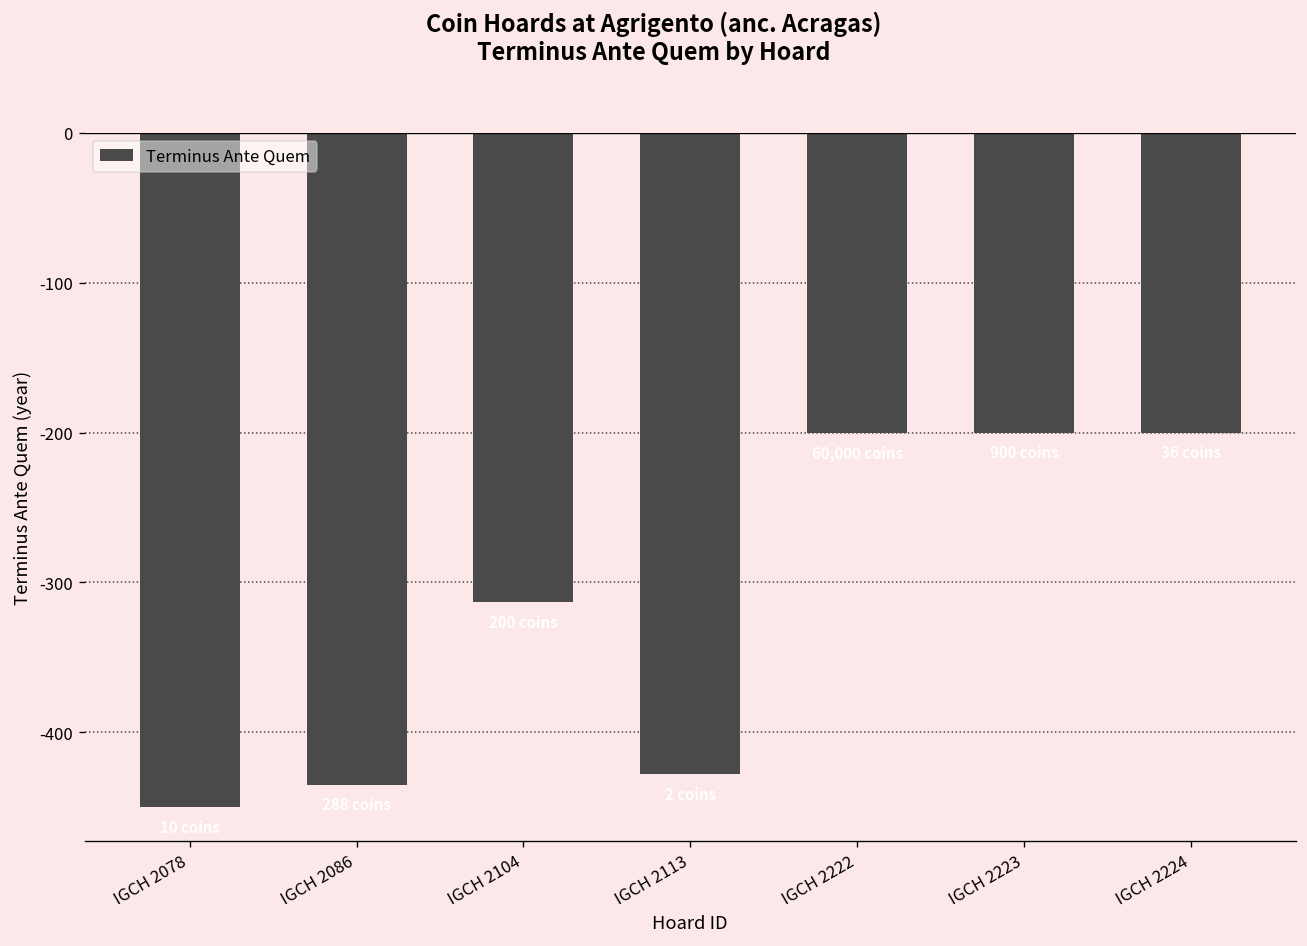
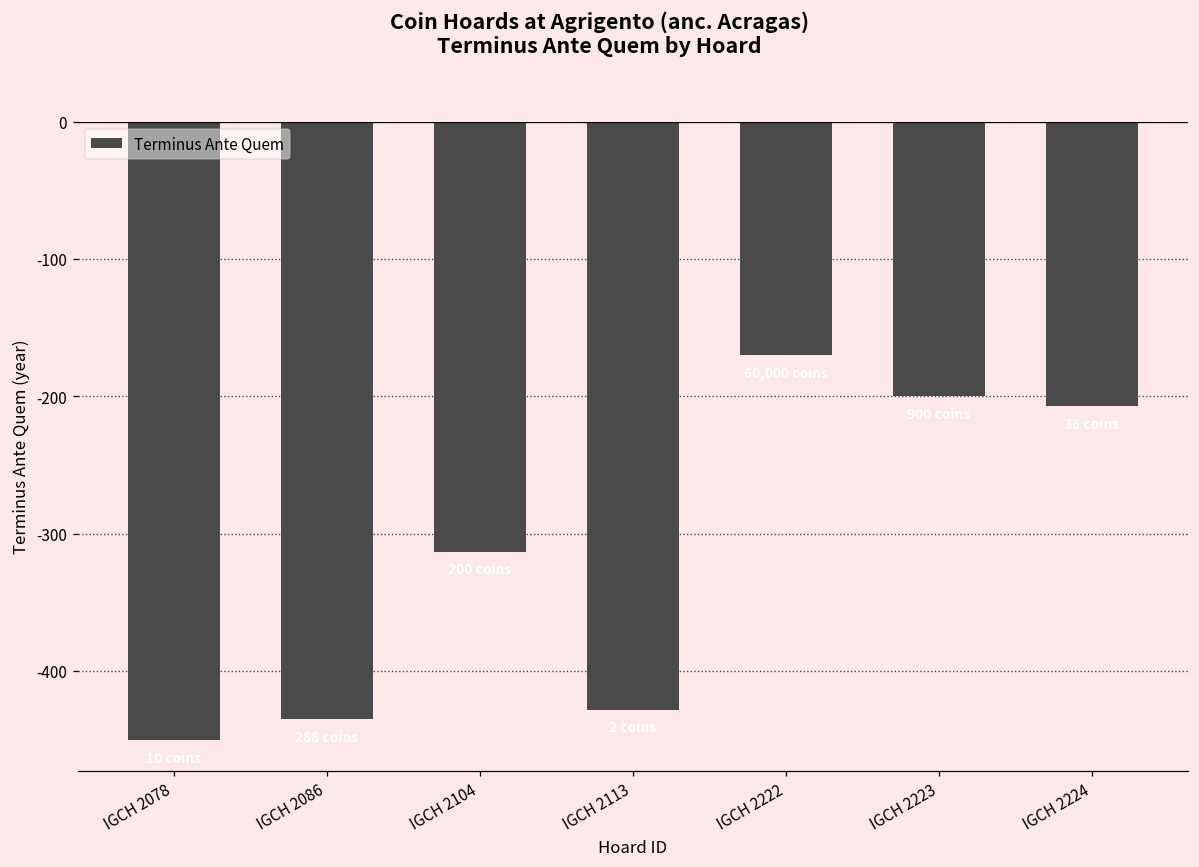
  {
    "IGCH 2078": -450,
    "IGCH 2086": -435,
    "IGCH 2104": -313,
    "IGCH 2113": -428,
-   "IGCH 2222": -200,
+   "IGCH 2222": -170,
    "IGCH 2223": -200,
-   "IGCH 2224": -200
+   "IGCH 2224": -207
  }
